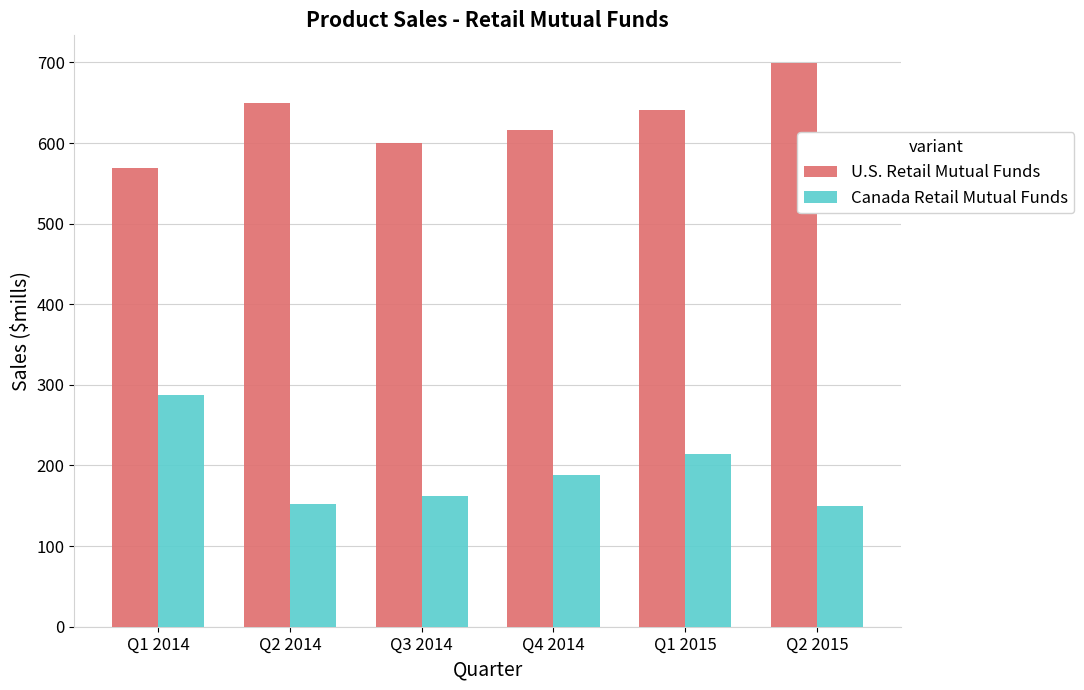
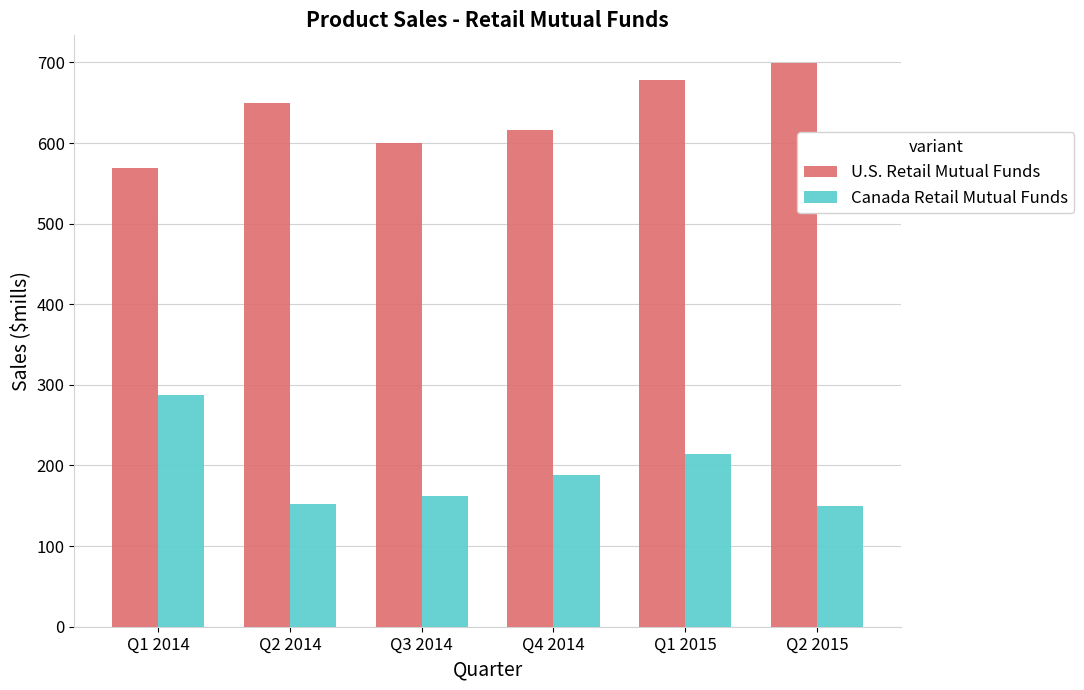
  {
    "U.S. Retail Mutual Funds": {
      "Q1 2014": 570,
      "Q2 2014": 650,
      "Q3 2014": 600,
      "Q4 2014": 620,
-     "Q1 2015": 640,
+     "Q1 2015": 680,
      "Q2 2015": 700
    },
    "Canada Retail Mutual Funds": {
      "Q1 2014": 290,
      "Q2 2014": 150,
      "Q3 2014": 160,
      "Q4 2014": 190,
      "Q1 2015": 210,
      "Q2 2015": 150
    }
  }
